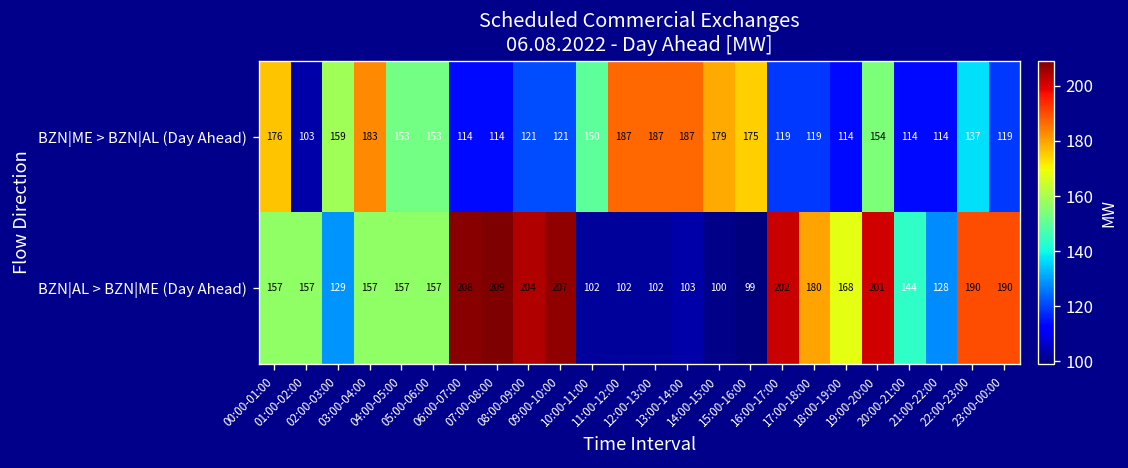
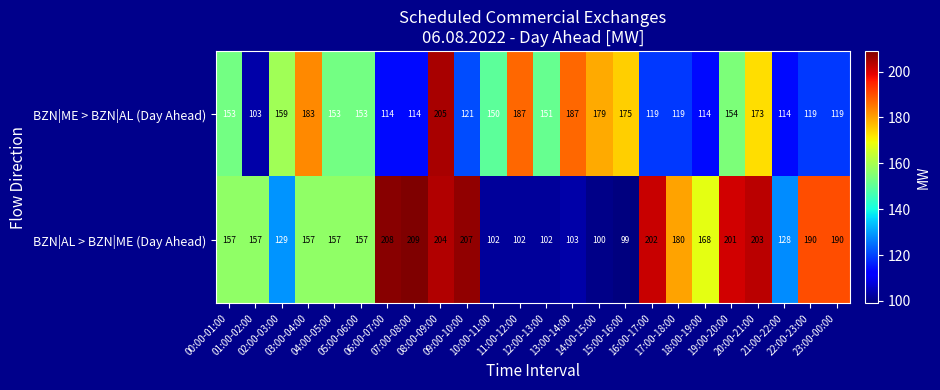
  {
    "BZN|ME > BZN|AL (Day Ahead)": {
-     "00:00-01:00": 176,
+     "00:00-01:00": 153,
      "01:00-02:00": 103,
      "02:00-03:00": 159,
      "03:00-04:00": 183,
      "04:00-05:00": 153,
      "05:00-06:00": 153,
      "06:00-07:00": 114,
      "07:00-08:00": 114,
-     "08:00-09:00": 121,
+     "08:00-09:00": 205,
      "09:00-10:00": 121,
      "10:00-11:00": 150,
      "11:00-12:00": 187,
-     "12:00-13:00": 187,
+     "12:00-13:00": 151,
      "13:00-14:00": 187,
      "14:00-15:00": 179,
      "15:00-16:00": 175,
      "16:00-17:00": 119,
      "17:00-18:00": 119,
      "18:00-19:00": 114,
      "19:00-20:00": 154,
-     "20:00-21:00": 114,
+     "20:00-21:00": 173,
      "21:00-22:00": 114,
-     "22:00-23:00": 137,
+     "22:00-23:00": 119,
      "23:00-00:00": 119
    },
    "BZN|AL > BZN|ME (Day Ahead)": {
      "00:00-01:00": 157,
      "01:00-02:00": 157,
      "02:00-03:00": 129,
      "03:00-04:00": 157,
      "04:00-05:00": 157,
      "05:00-06:00": 157,
      "06:00-07:00": 208,
      "07:00-08:00": 209,
      "08:00-09:00": 204,
      "09:00-10:00": 207,
      "10:00-11:00": 102,
      "11:00-12:00": 102,
      "12:00-13:00": 102,
      "13:00-14:00": 103,
      "14:00-15:00": 100,
      "15:00-16:00": 99,
      "16:00-17:00": 202,
      "17:00-18:00": 180,
      "18:00-19:00": 168,
      "19:00-20:00": 201,
-     "20:00-21:00": 144,
+     "20:00-21:00": 203,
      "21:00-22:00": 128,
      "22:00-23:00": 190,
      "23:00-00:00": 190
    }
  }
